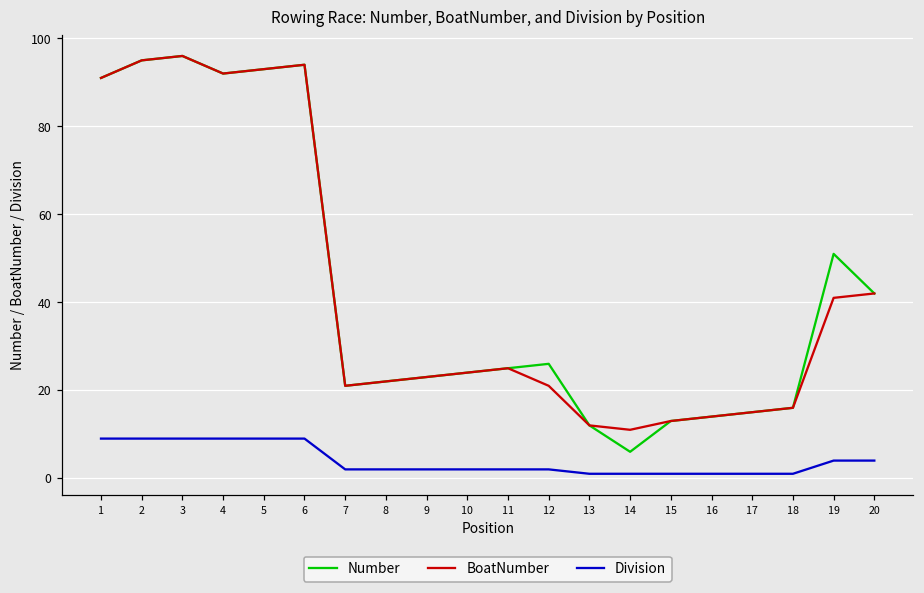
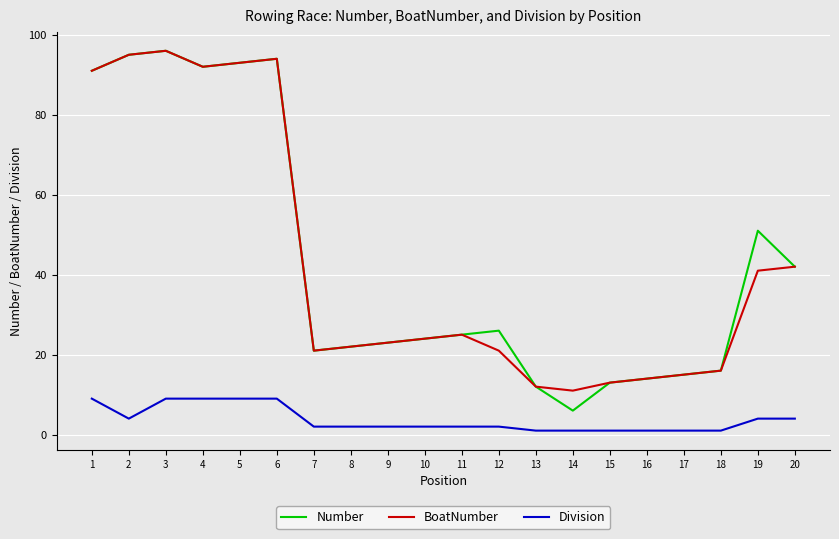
  {
    "Number": {
      "12": 26,
      "14": 6,
      "19": 51
    },
    "BoatNumber": {
      "12": 21,
      "14": 11,
      "19": 41
    },
    "Division": {
      "1": 9,
-     "2": 9,
+     "2": 4,
      "3": 9,
      "4": 9,
      "5": 9,
      "6": 9,
      "7": 2,
      "8": 2,
      "9": 2,
      "10": 2,
      "11": 2,
      "12": 2,
      "13": 1,
      "14": 1,
      "15": 1,
      "16": 1,
      "17": 1,
      "18": 1,
      "19": 4,
      "20": 4
    }
  }
